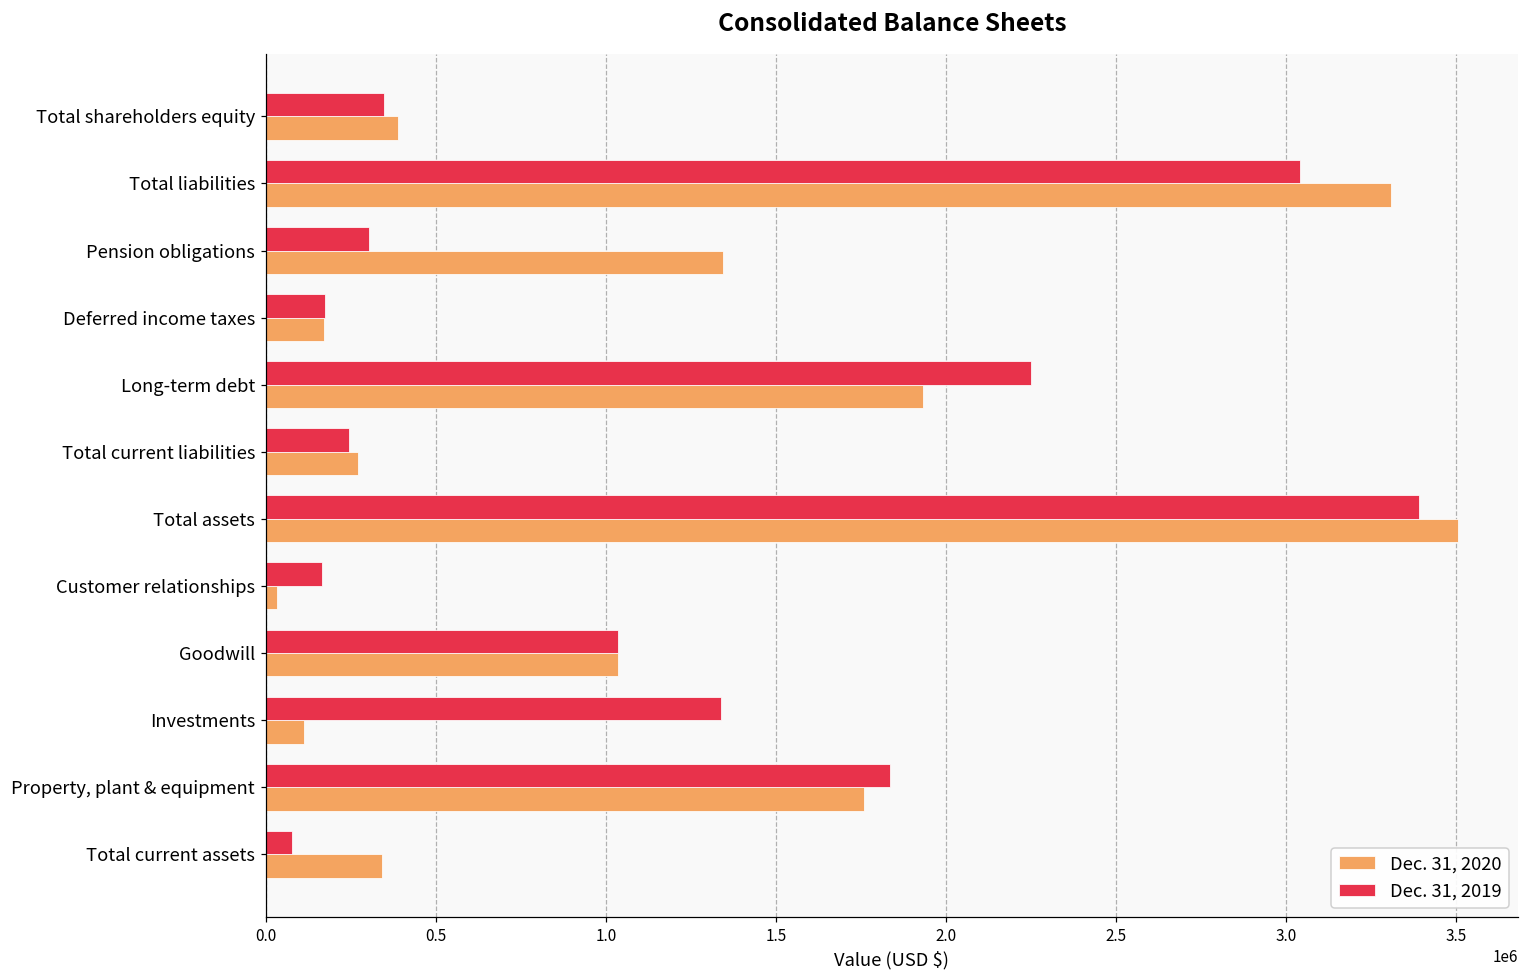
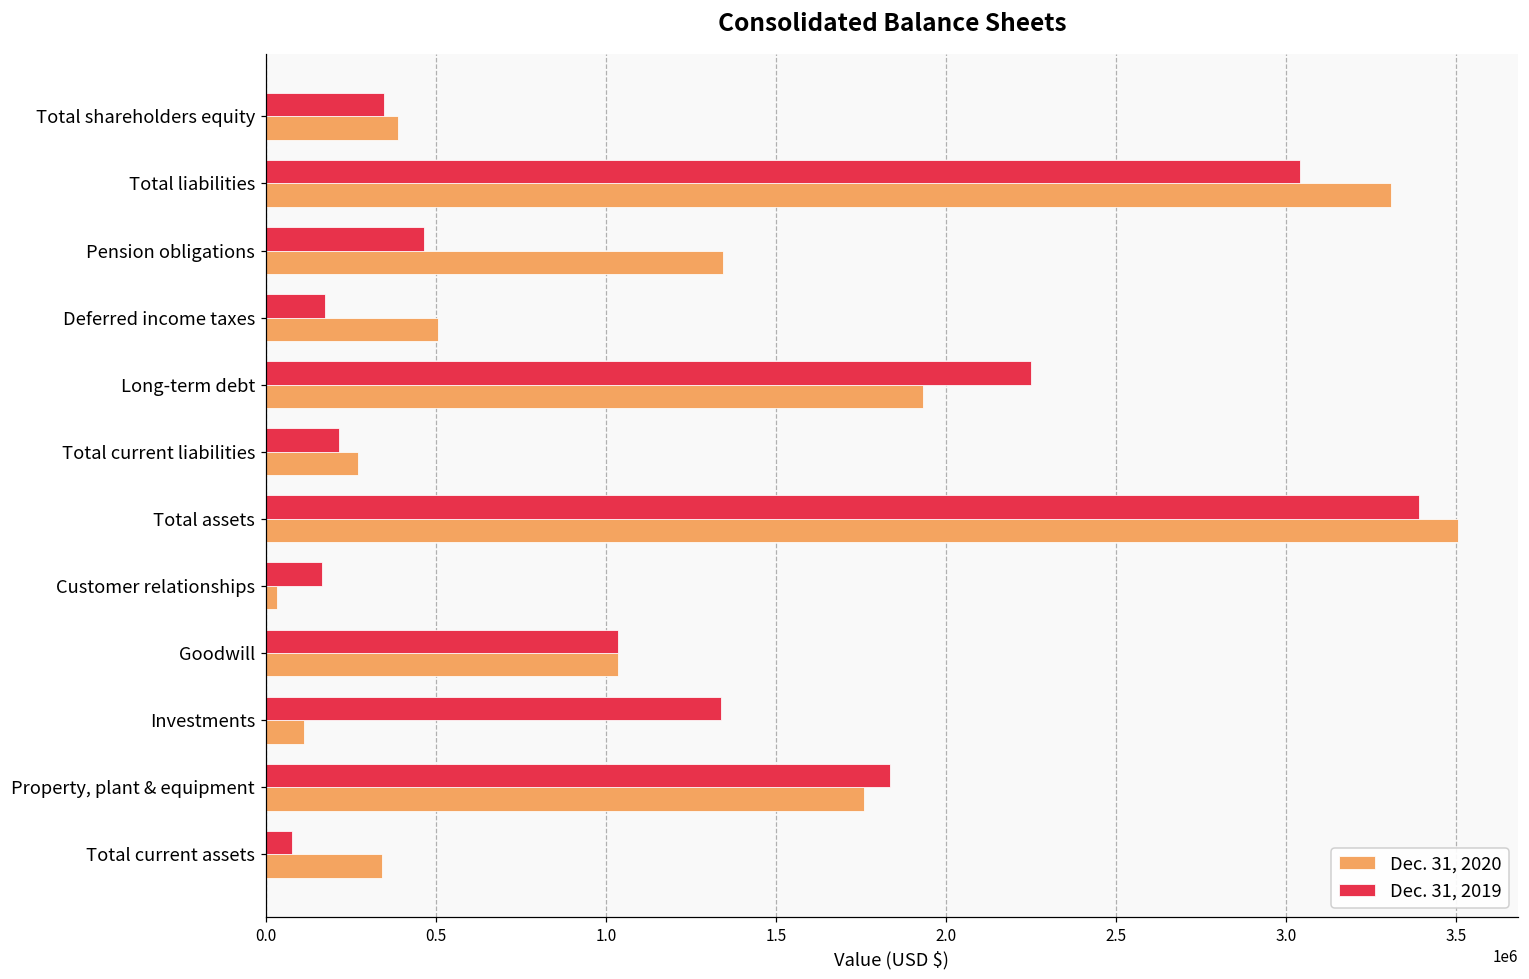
  {
    "Dec. 31, 2020": {
      "Total shareholders equity": 390000,
      "Total liabilities": 3310000,
      "Pension obligations": 1350000,
-     "Deferred income taxes": 170000,
+     "Deferred income taxes": 510000,
      "Long-term debt": 1930000,
      "Total current liabilities": 270000,
      "Total assets": 3510000,
      "Customer relationships": 30000,
      "Goodwill": 1040000,
      "Investments": 110000,
      "Property, plant & equipment": 1760000,
      "Total current assets": 340000
    },
    "Dec. 31, 2019": {
      "Total shareholders equity": 350000,
      "Total liabilities": 3040000,
-     "Pension obligations": 300000,
+     "Pension obligations": 470000,
      "Deferred income taxes": 170000,
      "Long-term debt": 2250000,
-     "Total current liabilities": 240000,
+     "Total current liabilities": 210000,
      "Total assets": 3390000,
      "Customer relationships": 160000,
      "Goodwill": 1040000,
      "Investments": 1340000,
      "Property, plant & equipment": 1840000,
      "Total current assets": 80000
    }
  }
